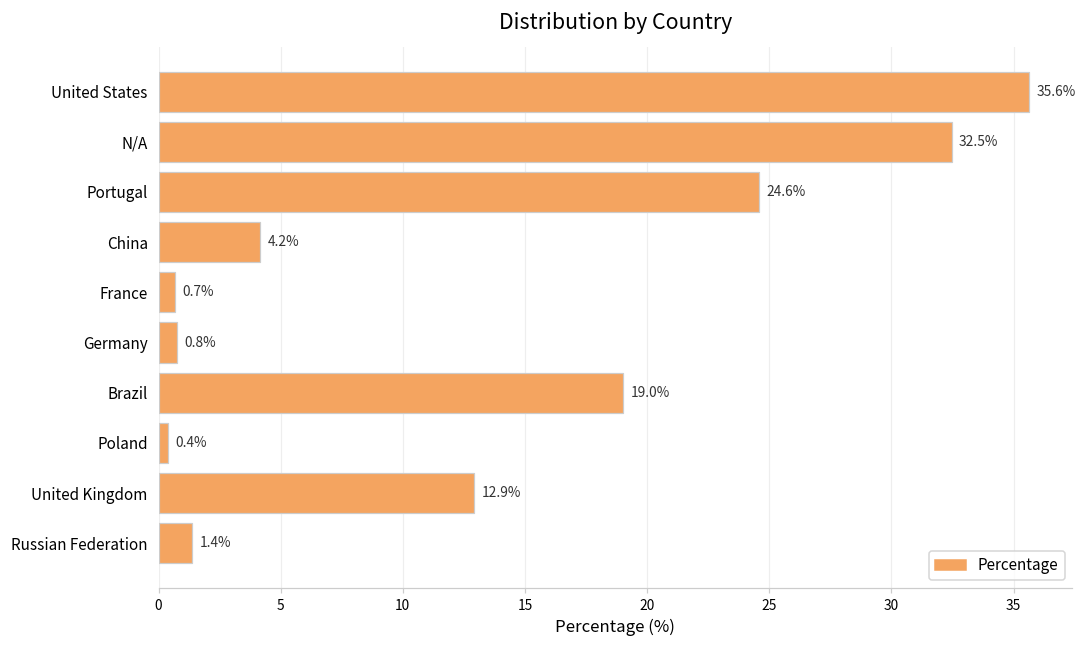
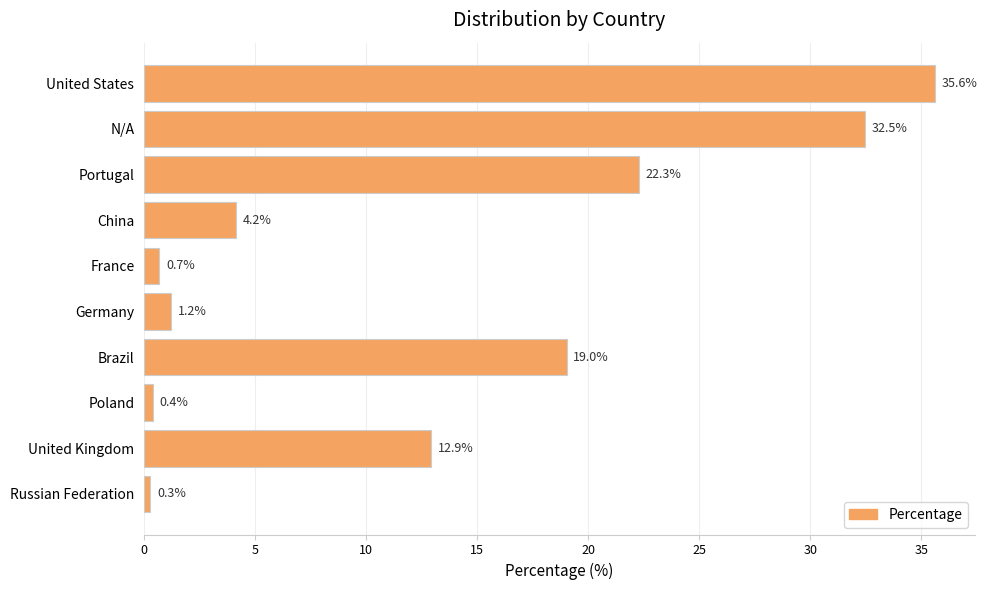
  {
    "United States": "35.6%",
    "N/A": "32.5%",
-   "Portugal": "24.6%",
+   "Portugal": "22.3%",
    "China": "4.2%",
    "France": "0.7%",
-   "Germany": "0.8%",
+   "Germany": "1.2%",
    "Brazil": "19.0%",
    "Poland": "0.4%",
    "United Kingdom": "12.9%",
-   "Russian Federation": "1.4%"
+   "Russian Federation": "0.3%"
  }
